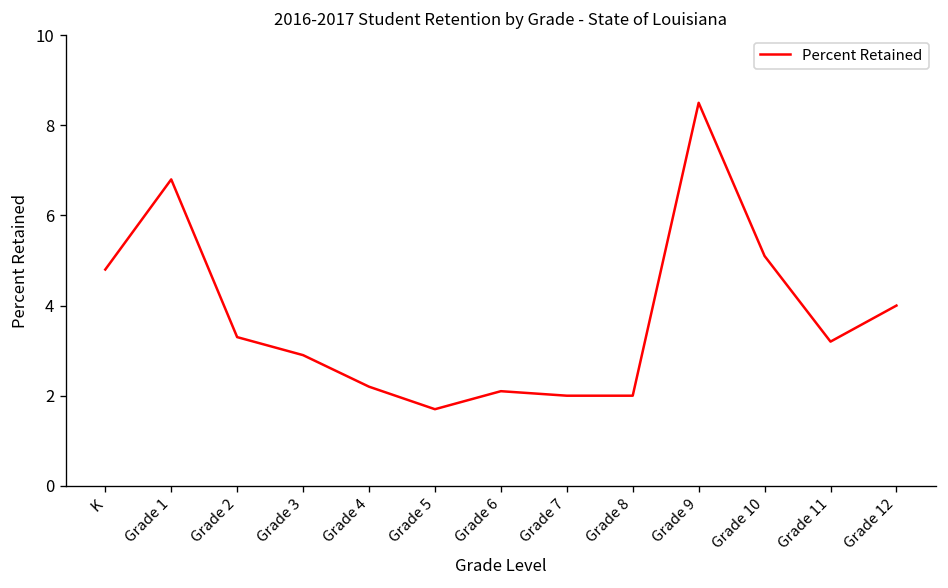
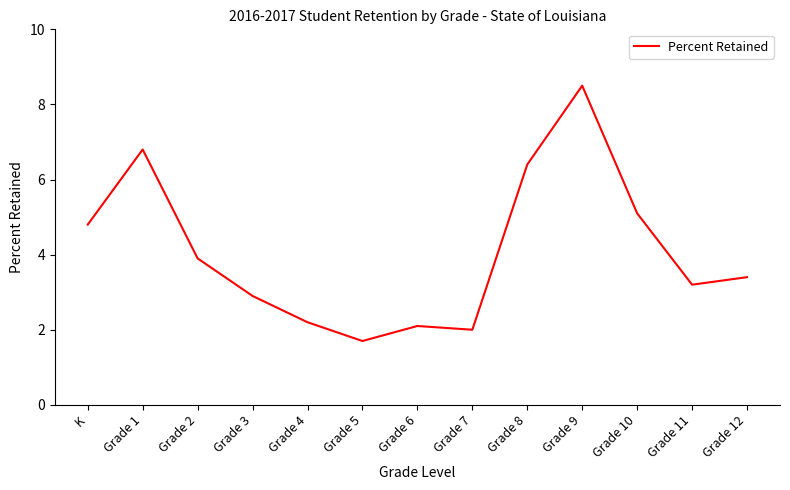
  {
    "K": 4.8,
    "Grade 1": 6.8,
-   "Grade 2": 3.3,
+   "Grade 2": 3.9,
    "Grade 3": 2.9,
    "Grade 4": 2.2,
    "Grade 5": 1.7,
    "Grade 6": 2.1,
    "Grade 7": 2.0,
-   "Grade 8": 2.0,
+   "Grade 8": 6.4,
    "Grade 9": 8.5,
    "Grade 10": 5.1,
    "Grade 11": 3.2,
-   "Grade 12": 4.0
+   "Grade 12": 3.4
  }
